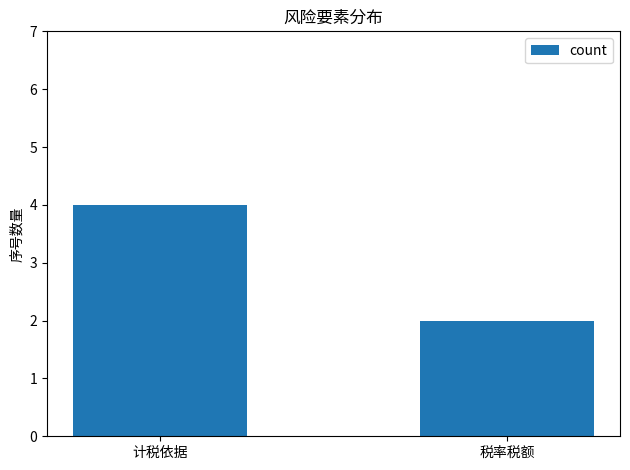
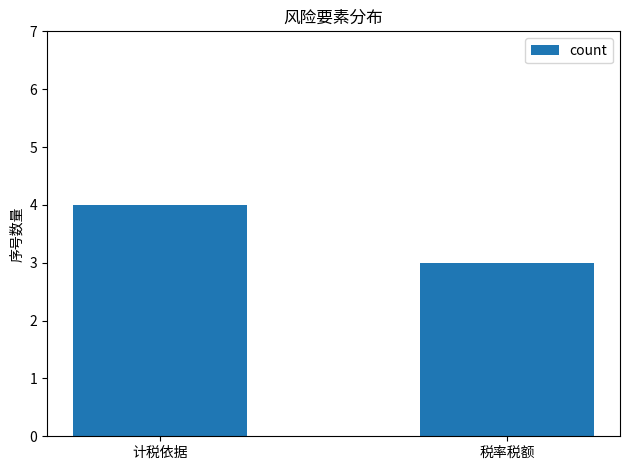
  {
    "计税依据": 4,
-   "税率税额": 2
+   "税率税额": 3
  }
